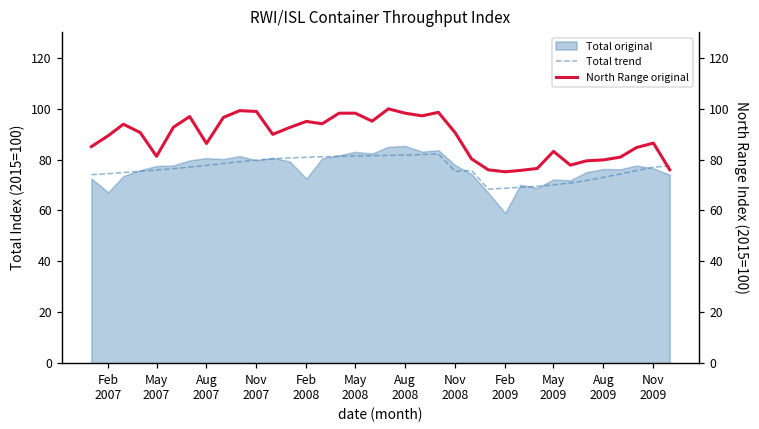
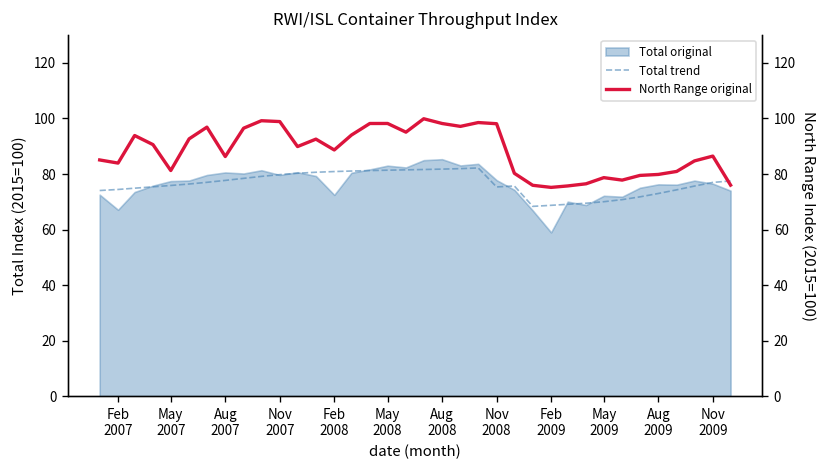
  {
    "North Range original": {
-     "Feb 2007": 89,
+     "Feb 2007": 84,
      "May 2007": 81,
      "Aug 2007": 86,
      "Nov 2007": 99,
-     "Feb 2008": 95,
+     "Feb 2008": 89,
      "May 2008": 98,
      "Aug 2008": 98,
-     "Nov 2008": 91,
+     "Nov 2008": 98,
      "Feb 2009": 75,
-     "May 2009": 83,
+     "May 2009": 79,
      "Aug 2009": 80,
      "Nov 2009": 86
    }
  }
